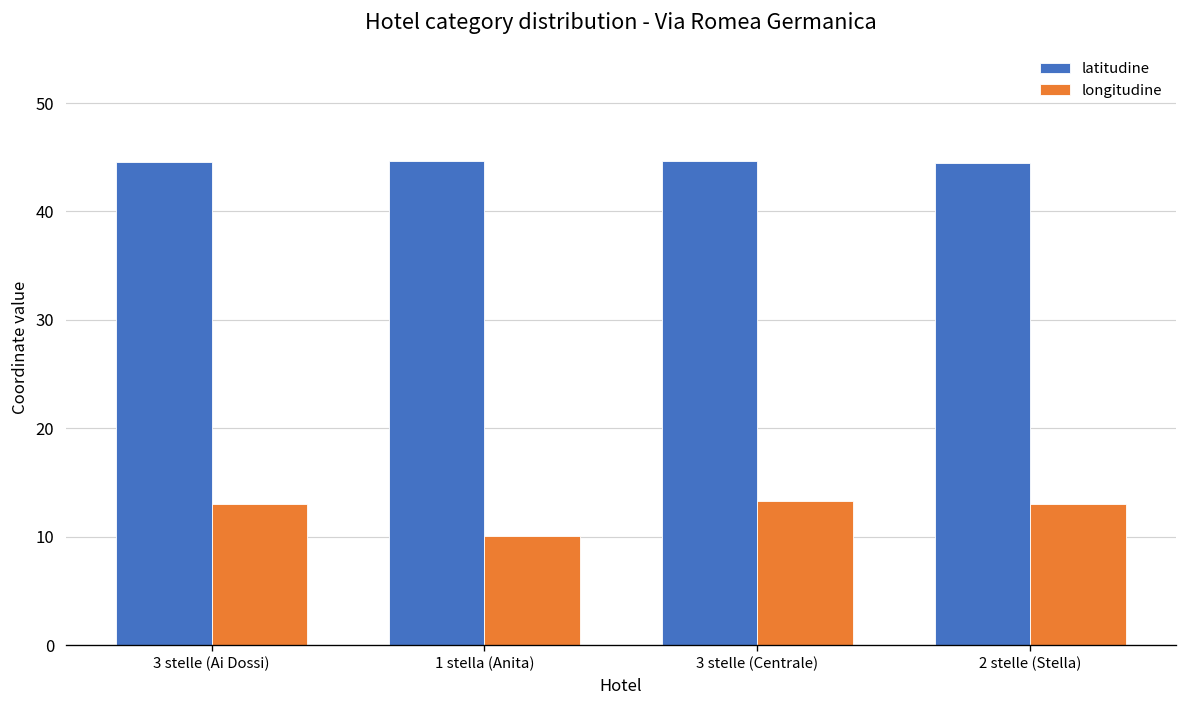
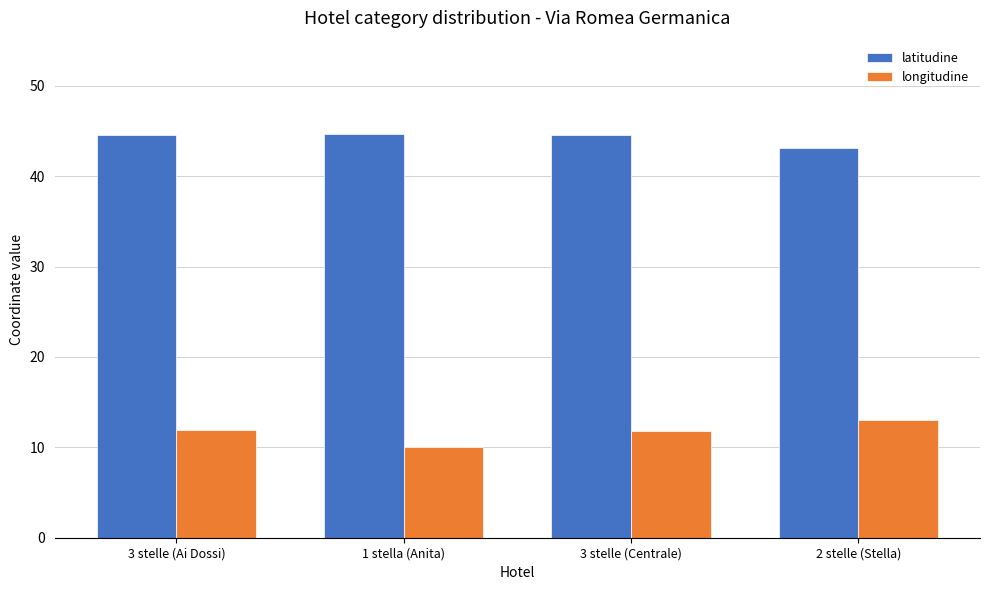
  {
    "latitudine": {
      "3 stelle (Ai Dossi)": 45,
      "1 stella (Anita)": 45,
      "3 stelle (Centrale)": 45,
-     "2 stelle (Stella)": 45
+     "2 stelle (Stella)": 43
    },
    "longitudine": {
-     "3 stelle (Ai Dossi)": 13,
+     "3 stelle (Ai Dossi)": 12,
      "1 stella (Anita)": 10,
-     "3 stelle (Centrale)": 13,
+     "3 stelle (Centrale)": 12,
      "2 stelle (Stella)": 13
    }
  }
